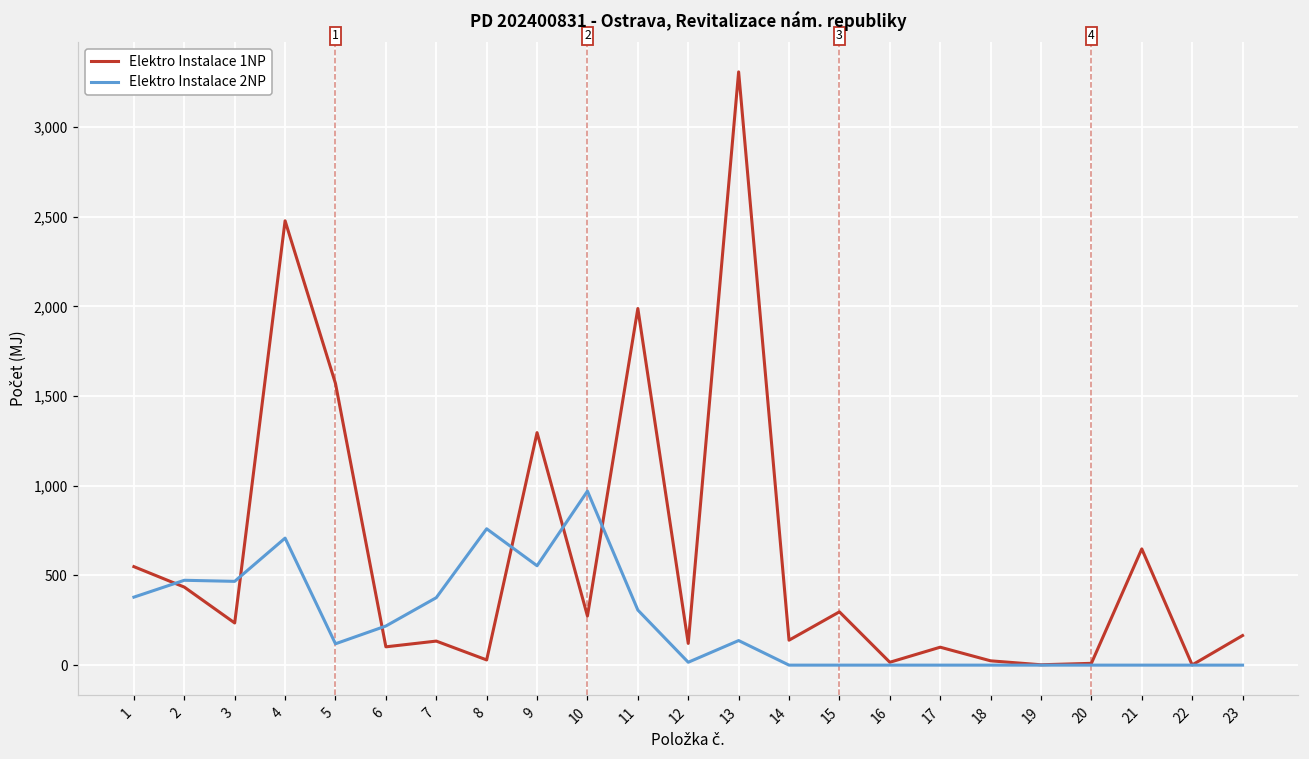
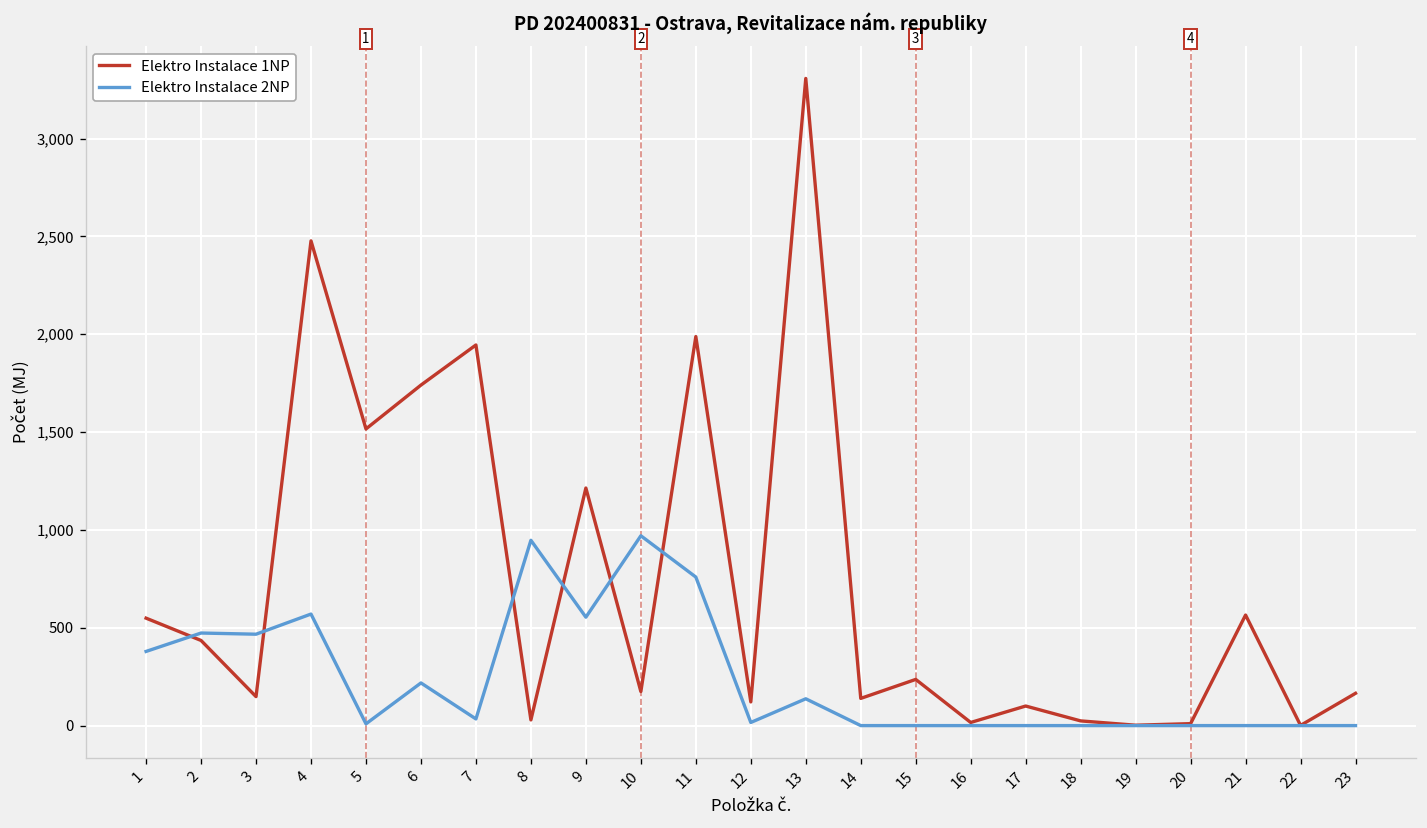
  {
    "Elektro Instalace 1NP": {
      "1": "550",
      "2": "440",
-     "3": "240",
+     "3": "150",
      "4": "2,480",
-     "5": "1,570",
-     "6": "100",
-     "7": "130",
+     "5": "1,520",
+     "6": "1,740",
+     "7": "1,950",
      "8": "30",
-     "9": "1,300",
-     "10": "270",
+     "9": "1,210",
+     "10": "170",
      "11": "1,990",
      "12": "120",
      "13": "3,310",
      "14": "140",
-     "15": "300",
+     "15": "240",
      "16": "20",
      "17": "100",
      "18": "20",
-     "21": "650",
+     "21": "570",
      "23": "170"
    },
    "Elektro Instalace 2NP": {
      "1": "380",
      "2": "470",
      "3": "470",
-     "4": "710",
-     "5": "120",
+     "4": "570",
+     "5": "10",
      "6": "220",
-     "7": "380",
-     "8": "760",
+     "7": "30",
+     "8": "950",
      "9": "550",
      "10": "970",
-     "11": "310",
+     "11": "760",
      "12": "20",
      "13": "140",
      "14": "0",
      "15": "0",
      "16": "0",
      "17": "0",
      "18": "0",
      "21": "0",
      "23": "0"
    }
  }
